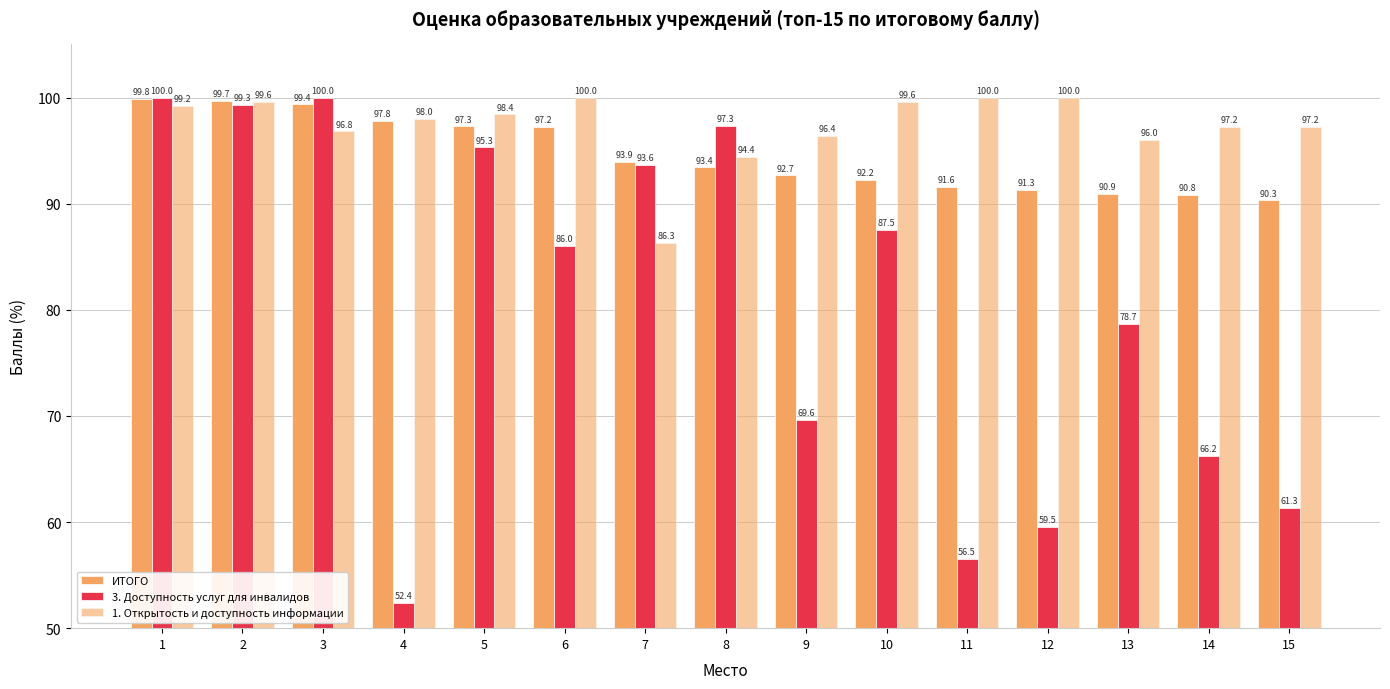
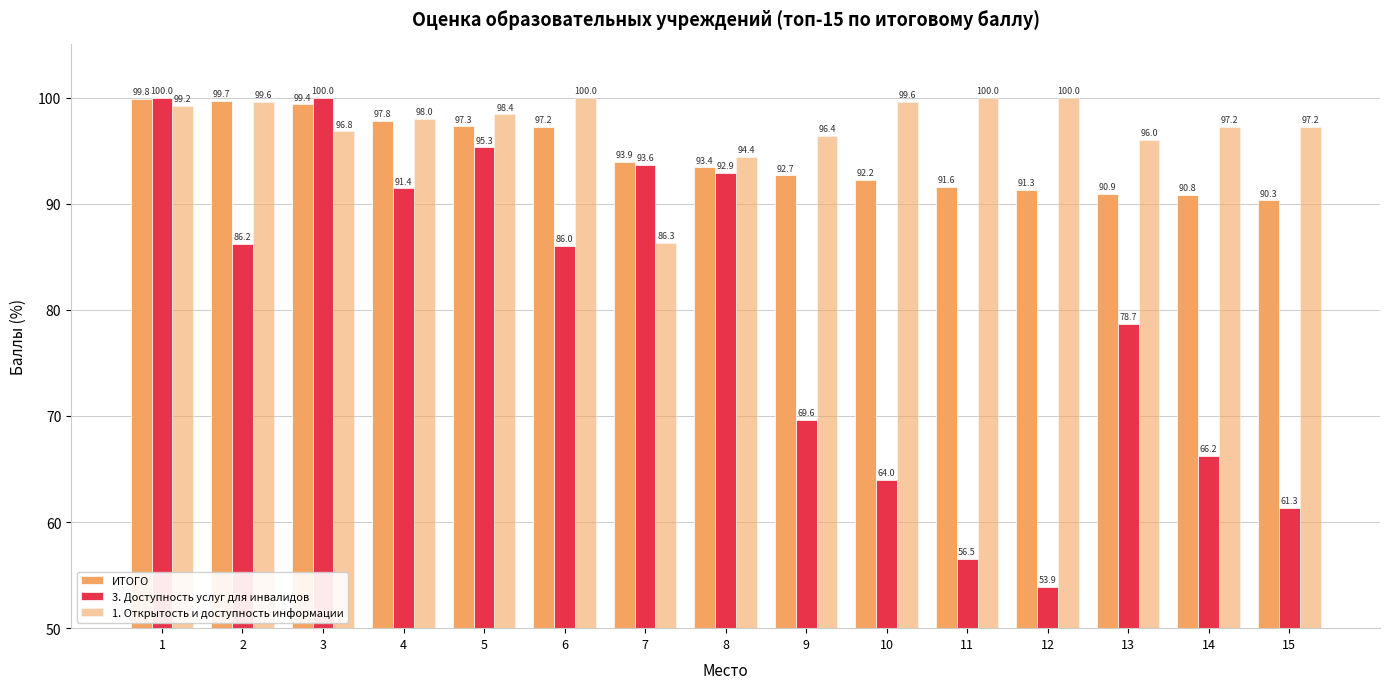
  {
    "3. Доступность услуг для инвалидов": {
      "1": 100.0,
-     "2": 99.3,
+     "2": 86.2,
      "3": 100.0,
-     "4": 52.4,
+     "4": 91.4,
      "5": 95.3,
      "6": 86.0,
      "7": 93.6,
-     "8": 97.3,
+     "8": 92.9,
      "9": 69.6,
-     "10": 87.5,
+     "10": 64.0,
      "11": 56.5,
-     "12": 59.5,
+     "12": 53.9,
      "13": 78.7,
      "14": 66.2,
      "15": 61.3
    }
  }
